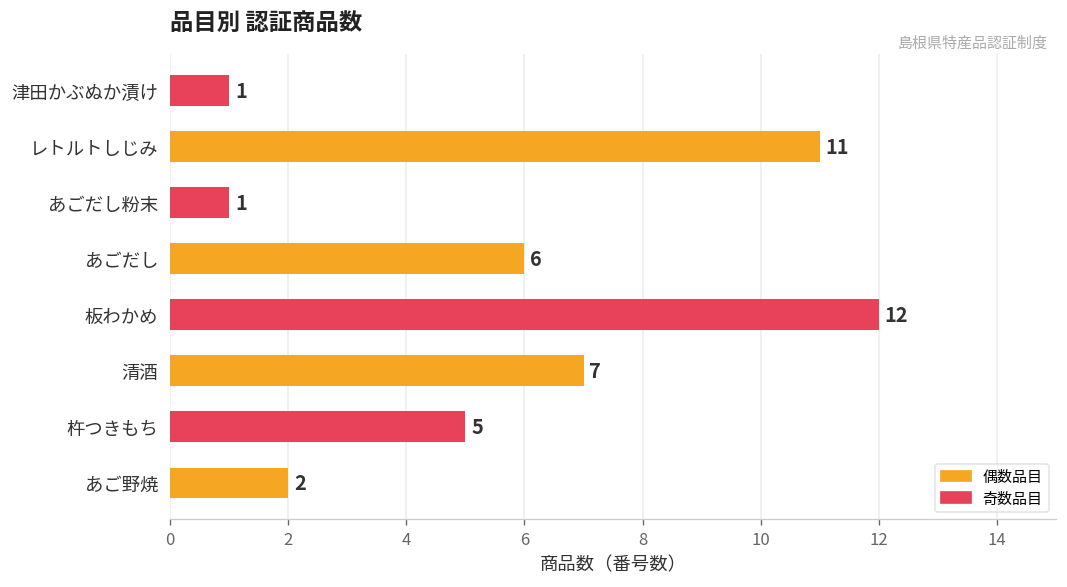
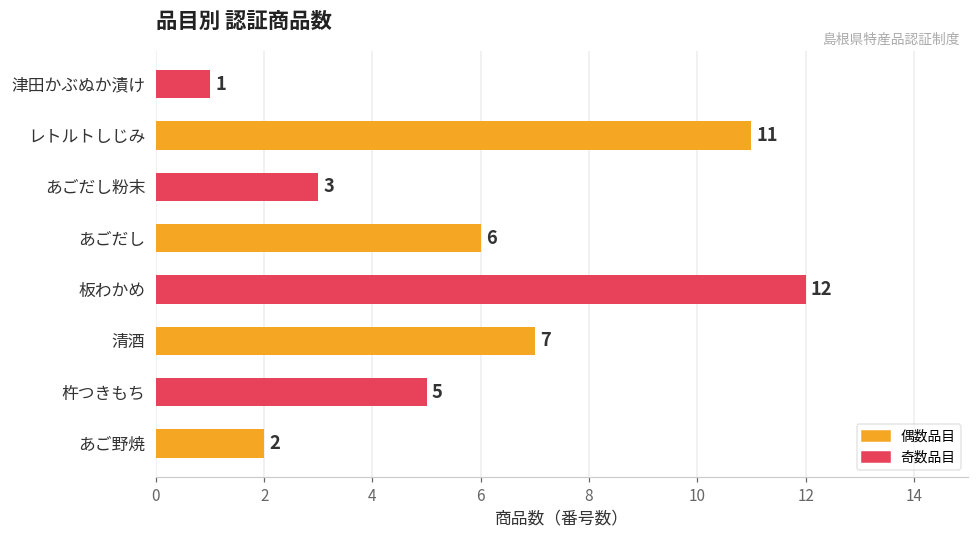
  {
    "津田かぶぬか漬け": 1,
    "レトルトしじみ": 11,
-   "あごだし粉末": 1,
+   "あごだし粉末": 3,
    "あごだし": 6,
    "板わかめ": 12,
    "清酒": 7,
    "杵つきもち": 5,
    "あご野焼": 2
  }
